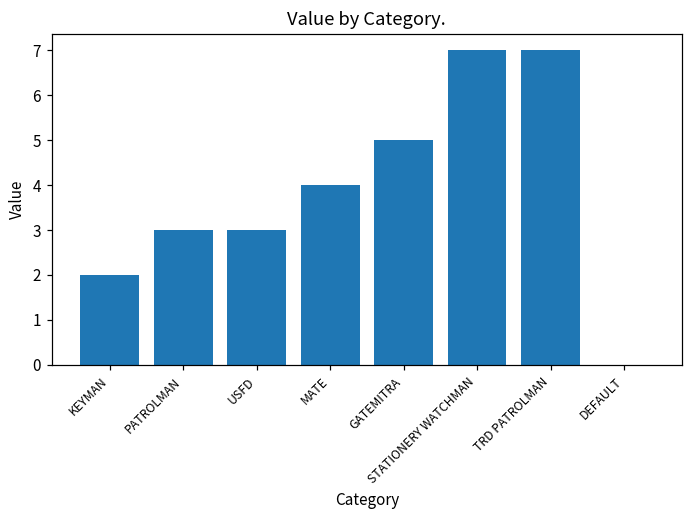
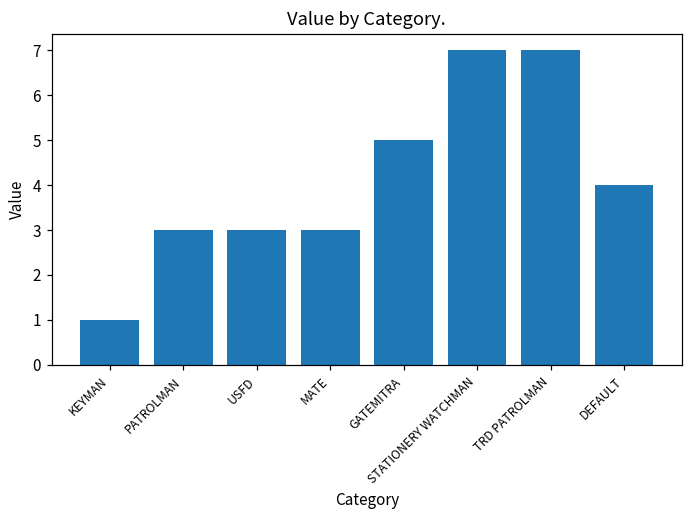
  {
-   "KEYMAN": 2,
+   "KEYMAN": 1,
    "PATROLMAN": 3,
    "USFD": 3,
-   "MATE": 4,
+   "MATE": 3,
    "GATEMITRA": 5,
    "STATIONERY WATCHMAN": 7,
    "TRD PATROLMAN": 7,
-   "DEFAULT": 0
+   "DEFAULT": 4
  }
